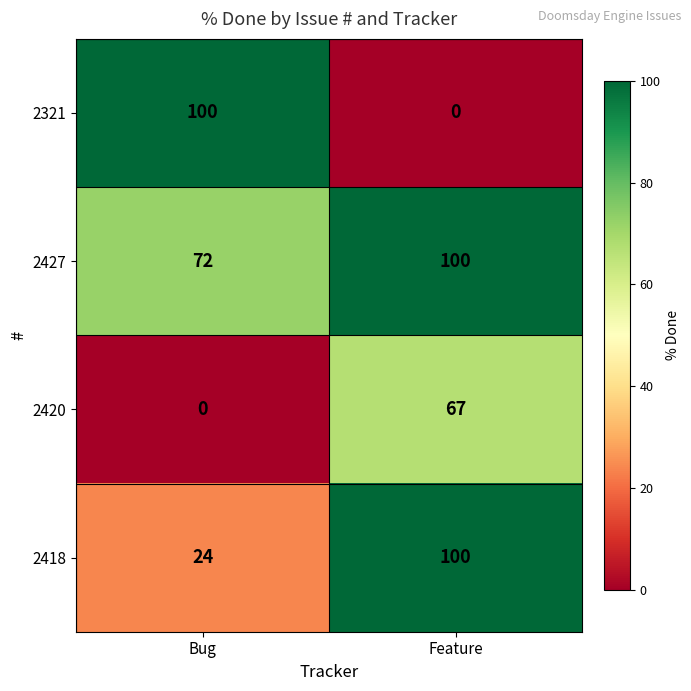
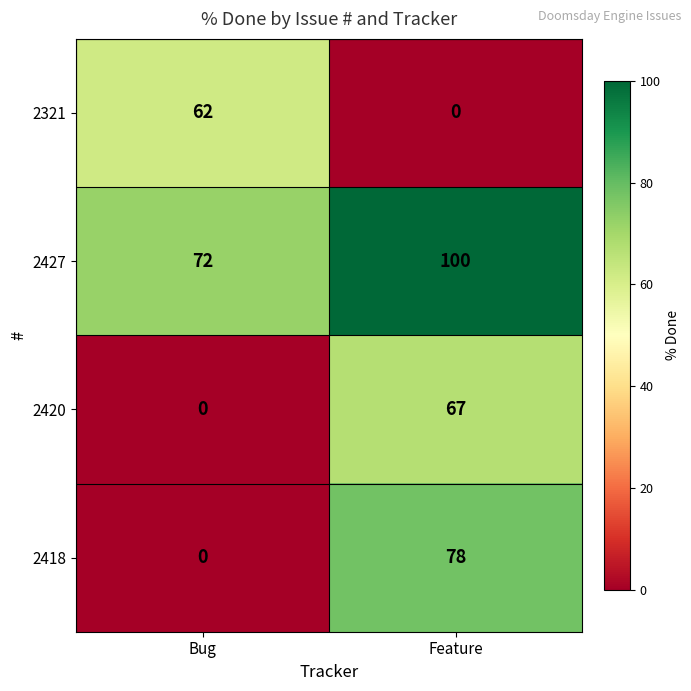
  {
    "2321": {
-     "Bug": 100,
+     "Bug": 62,
      "Feature": 0
    },
    "2427": {
      "Bug": 72,
      "Feature": 100
    },
    "2420": {
      "Bug": 0,
      "Feature": 67
    },
    "2418": {
-     "Bug": 24,
-     "Feature": 100
+     "Bug": 0,
+     "Feature": 78
    }
  }
